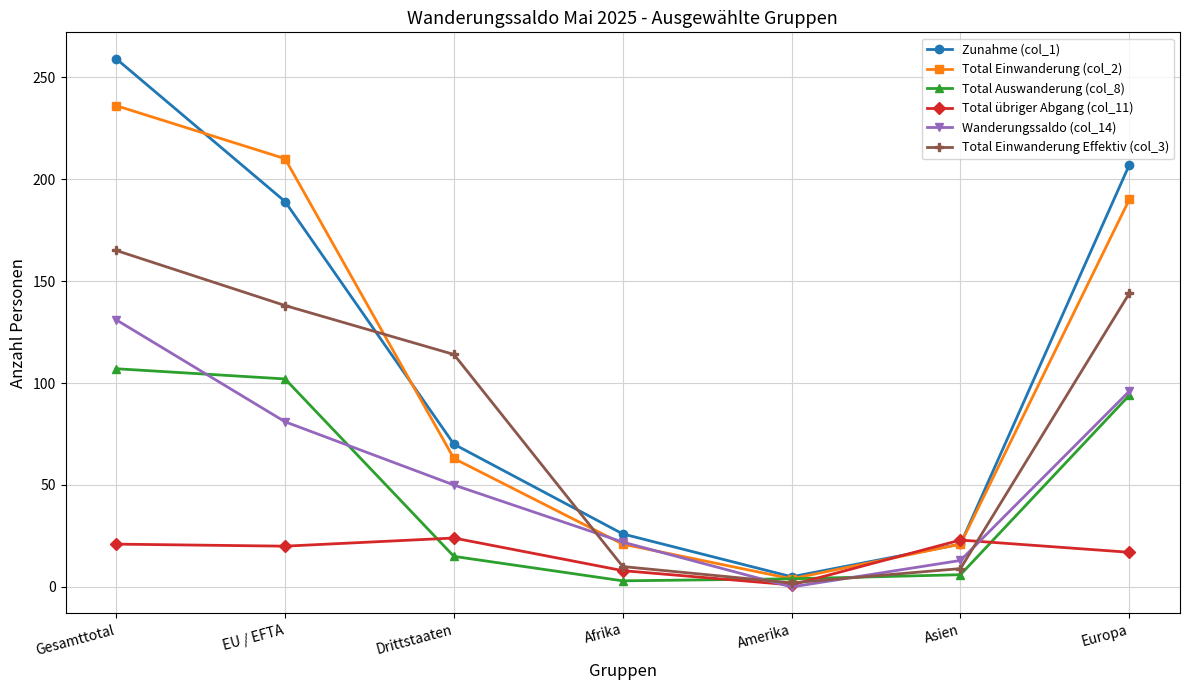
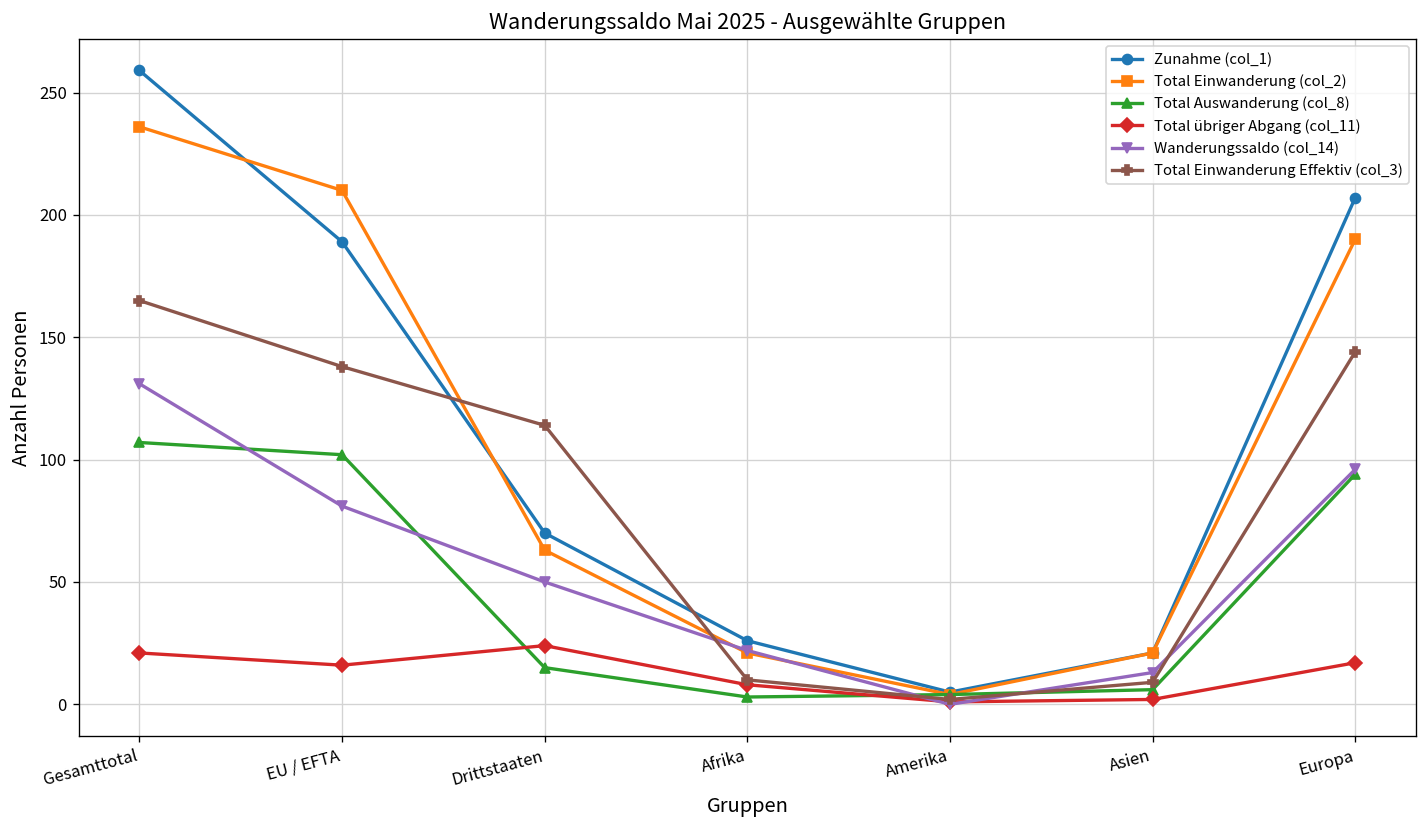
  {
    "Zunahme (col_1)": {
      "Gesamttotal": 259,
      "EU / EFTA": 189,
      "Drittstaaten": 70,
      "Afrika": 26,
      "Europa": 207
    },
    "Total Einwanderung (col_2)": {
      "Gesamttotal": 236,
      "EU / EFTA": 210,
      "Drittstaaten": 63,
      "Europa": 190
    },
    "Total Auswanderung (col_8)": {
      "Gesamttotal": 107,
      "EU / EFTA": 102,
      "Drittstaaten": 15,
      "Afrika": 3,
      "Asien": 6,
      "Europa": 94
    },
    "Total übriger Abgang (col_11)": {
      "Gesamttotal": 21,
-     "EU / EFTA": 20,
+     "EU / EFTA": 16,
      "Drittstaaten": 24,
      "Afrika": 8,
-     "Asien": 23,
+     "Asien": 2,
      "Europa": 17
    },
    "Wanderungssaldo (col_14)": {
      "Gesamttotal": 131,
      "EU / EFTA": 81,
      "Drittstaaten": 50,
      "Asien": 13,
      "Europa": 96
    },
    "Total Einwanderung Effektiv (col_3)": {
      "Gesamttotal": 165,
      "EU / EFTA": 138,
      "Drittstaaten": 114,
      "Afrika": 10,
      "Asien": 9,
      "Europa": 144
    }
  }
